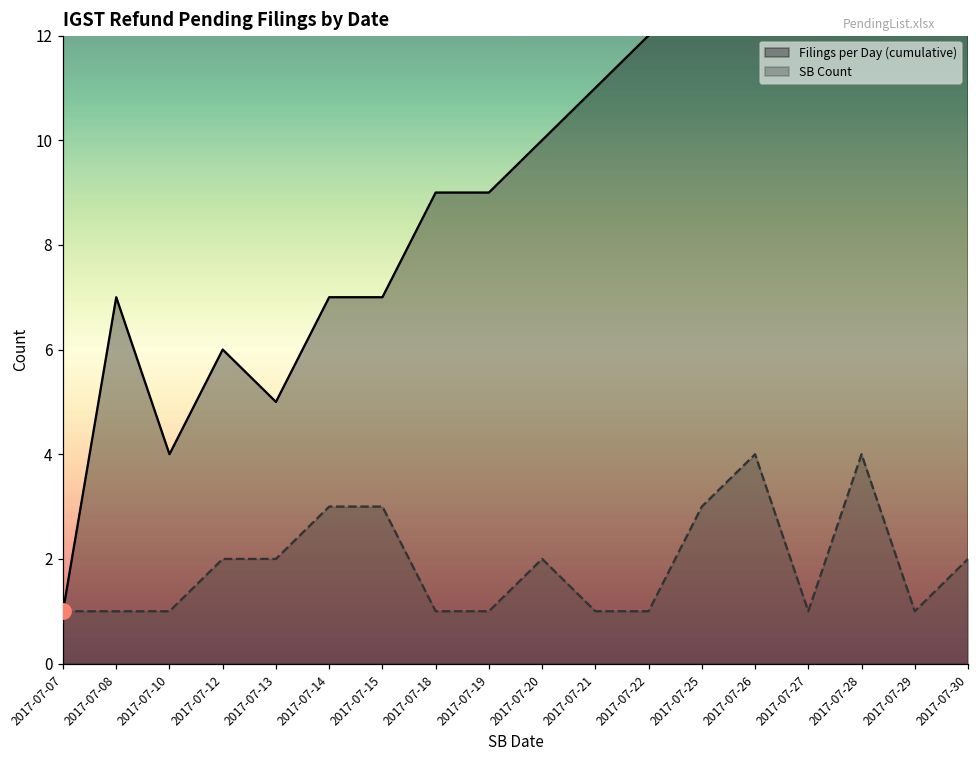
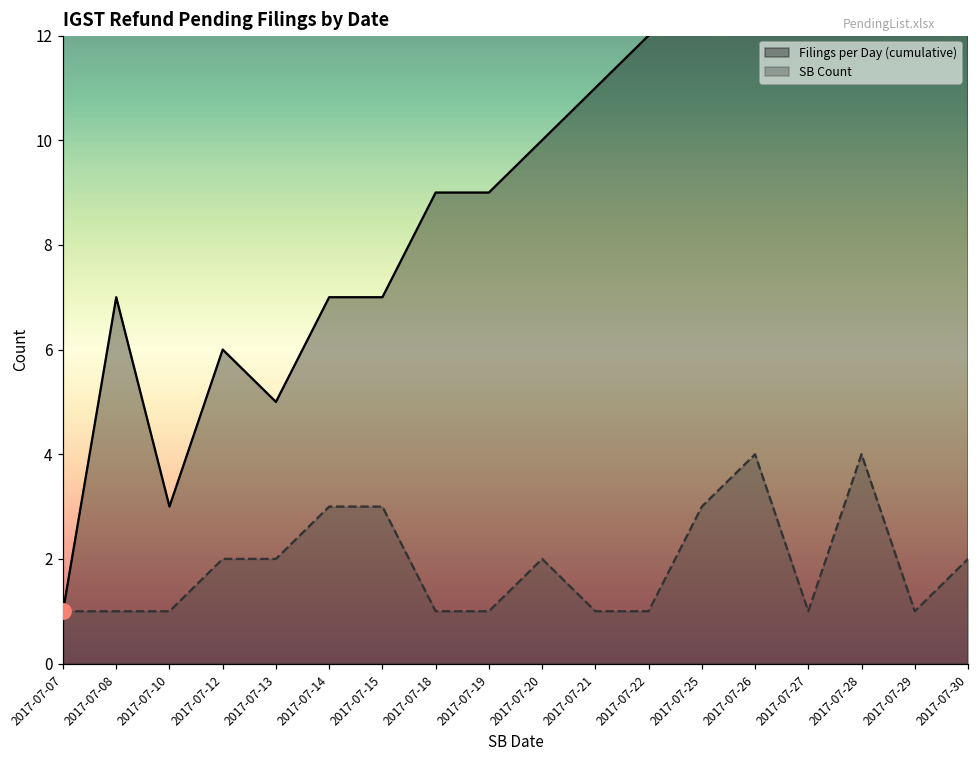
  {
    "Filings per Day (cumulative)": {
      "2017-07-08": 7,
-     "2017-07-10": 4,
+     "2017-07-10": 3,
      "2017-07-12": 6,
      "2017-07-13": 5,
      "2017-07-14": 7,
      "2017-07-15": 7,
      "2017-07-18": 9,
      "2017-07-19": 9,
      "2017-07-20": 10,
      "2017-07-21": 11,
      "2017-07-22": 12
    },
    "SB Count": {
      "2017-07-08": 1,
      "2017-07-10": 1,
      "2017-07-12": 2,
      "2017-07-13": 2,
      "2017-07-14": 3,
      "2017-07-15": 3,
      "2017-07-18": 1,
      "2017-07-19": 1,
      "2017-07-20": 2,
      "2017-07-21": 1,
      "2017-07-22": 1,
      "2017-07-25": 3,
      "2017-07-26": 4,
      "2017-07-27": 1,
      "2017-07-28": 4,
      "2017-07-29": 1,
      "2017-07-30": 2
    }
  }
